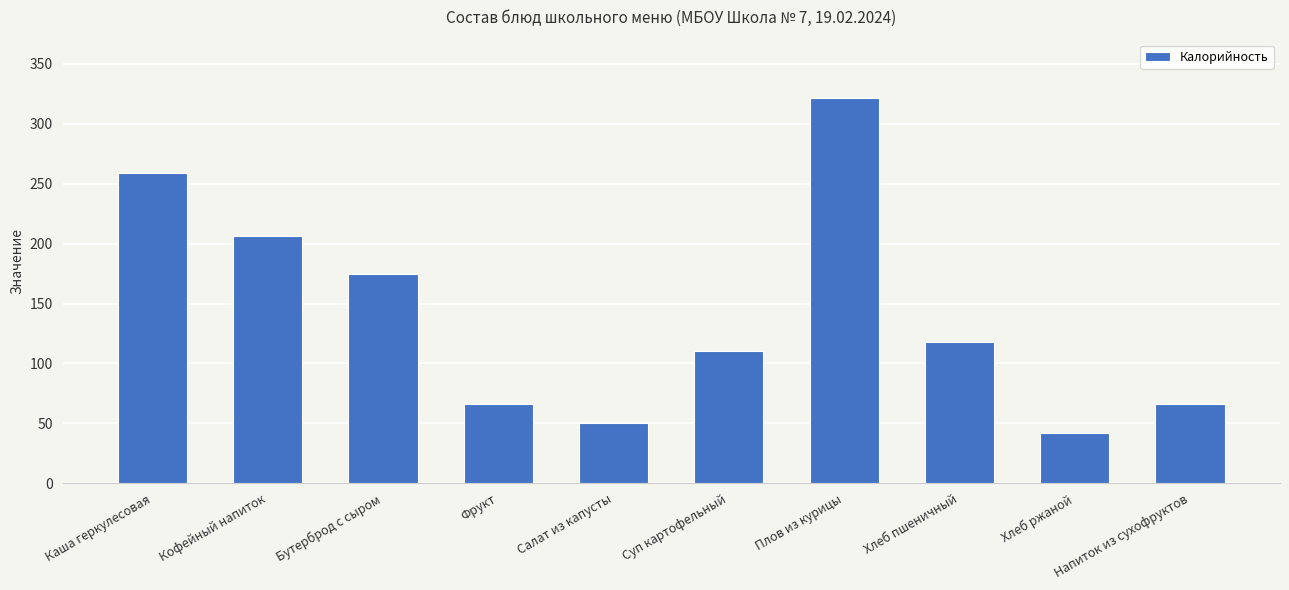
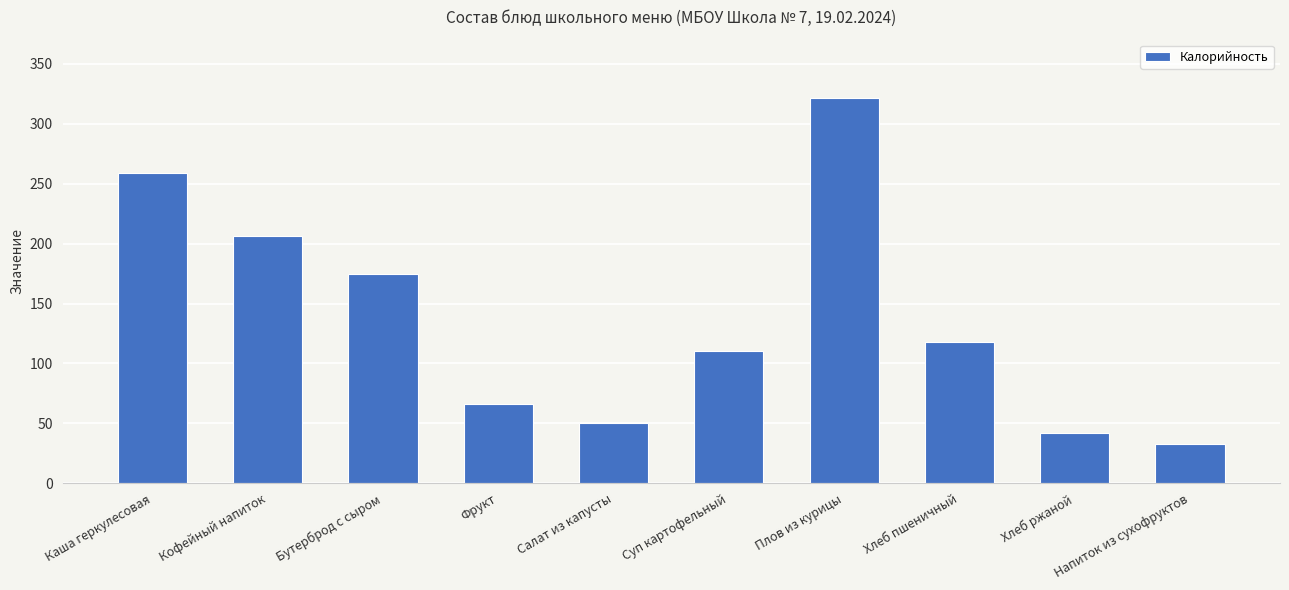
  {
    "Каша геркулесовая": 259,
    "Кофейный напиток": 206,
    "Бутерброд с сыром": 175,
    "Фрукт": 66,
    "Салат из капусты": 50,
    "Суп картофельный": 110,
    "Плов из курицы": 322,
    "Хлеб пшеничный": 118,
    "Хлеб ржаной": 42,
-   "Напиток из сухофруктов": 66
+   "Напиток из сухофруктов": 33
  }
